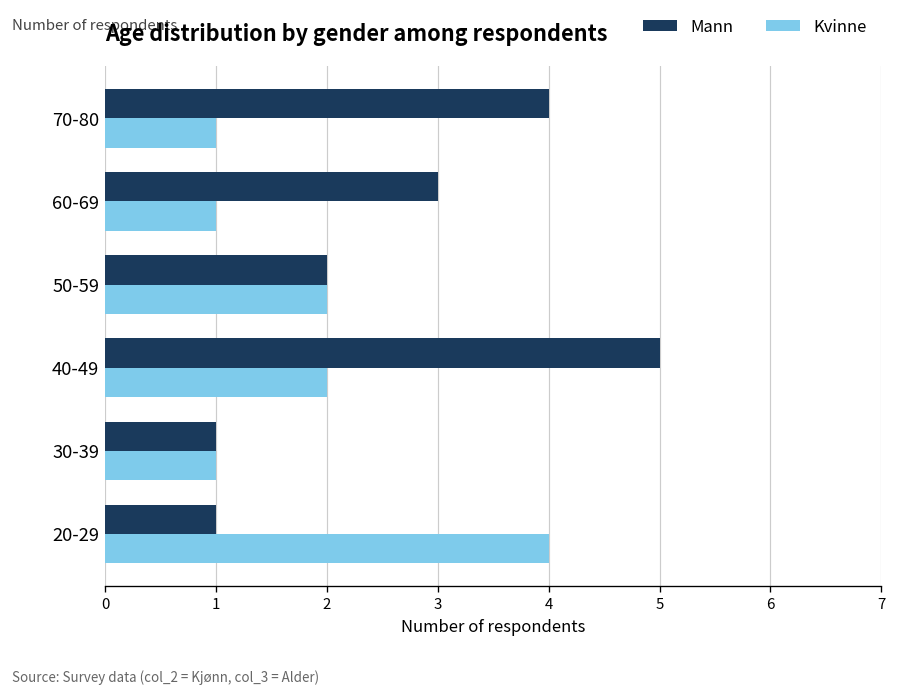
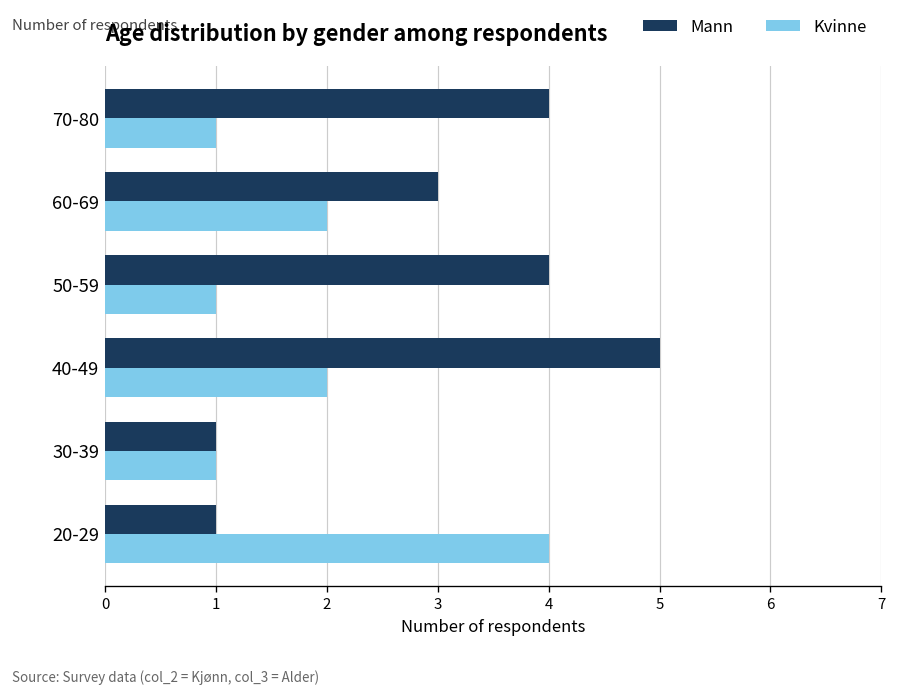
  {
    "Mann": {
      "70-80": 4,
      "60-69": 3,
-     "50-59": 2,
+     "50-59": 4,
      "40-49": 5,
      "30-39": 1,
      "20-29": 1
    },
    "Kvinne": {
      "70-80": 1,
-     "60-69": 1,
-     "50-59": 2,
+     "60-69": 2,
+     "50-59": 1,
      "40-49": 2,
      "30-39": 1,
      "20-29": 4
    }
  }
